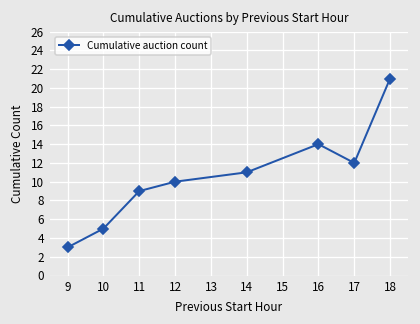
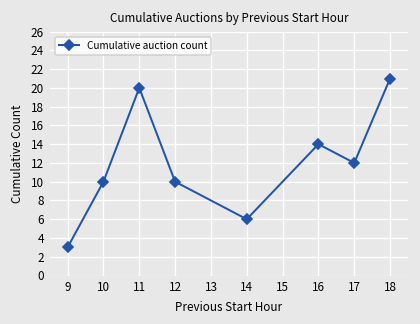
  {
    "9": 3,
-   "10": 5,
-   "11": 9,
+   "10": 10,
+   "11": 20,
    "12": 10,
-   "14": 11,
+   "14": 6,
    "16": 14,
    "17": 12,
    "18": 21
  }
